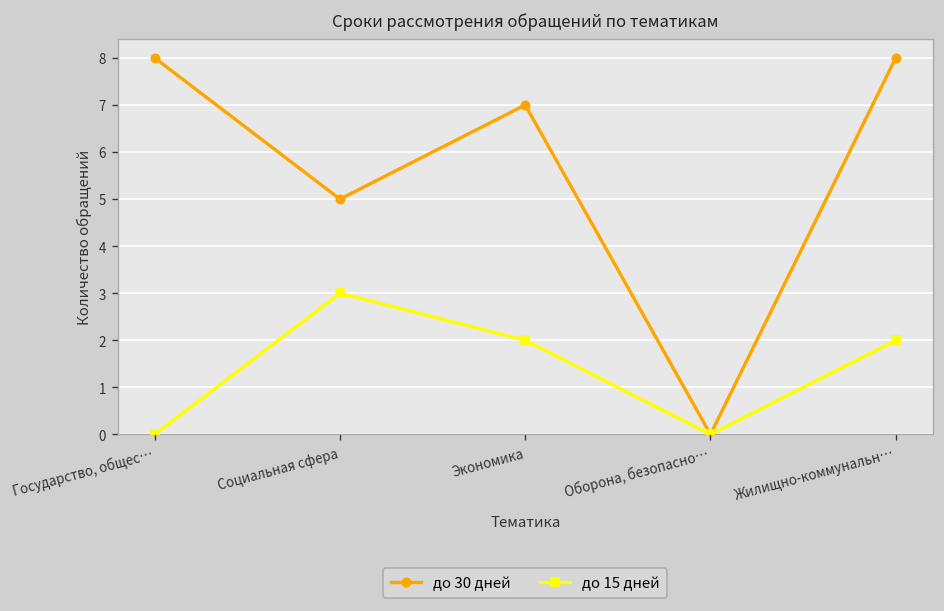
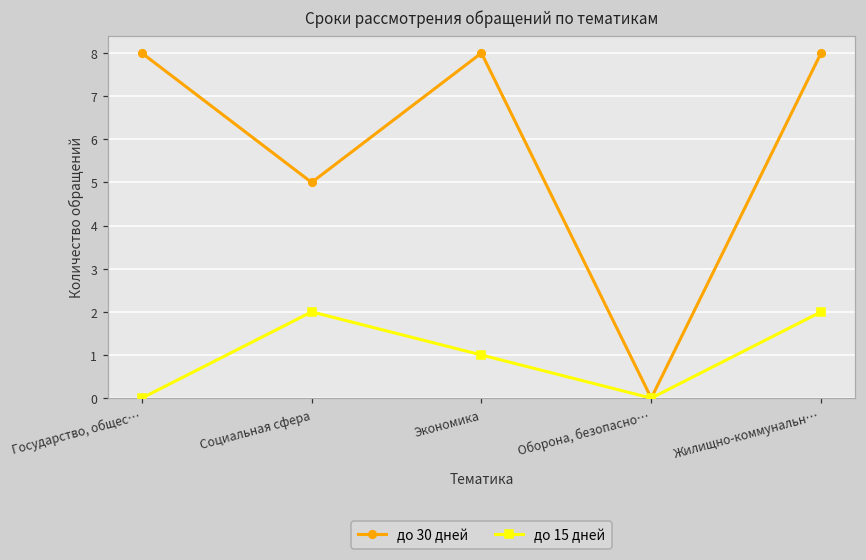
  {
    "до 30 дней": {
      "Государство, общес…": 8,
      "Социальная сфера": 5,
-     "Экономика": 7,
+     "Экономика": 8,
      "Жилищно-коммунальн…": 8
    },
    "до 15 дней": {
      "Государство, общес…": 0,
-     "Социальная сфера": 3,
-     "Экономика": 2,
+     "Социальная сфера": 2,
+     "Экономика": 1,
      "Жилищно-коммунальн…": 2
    }
  }
